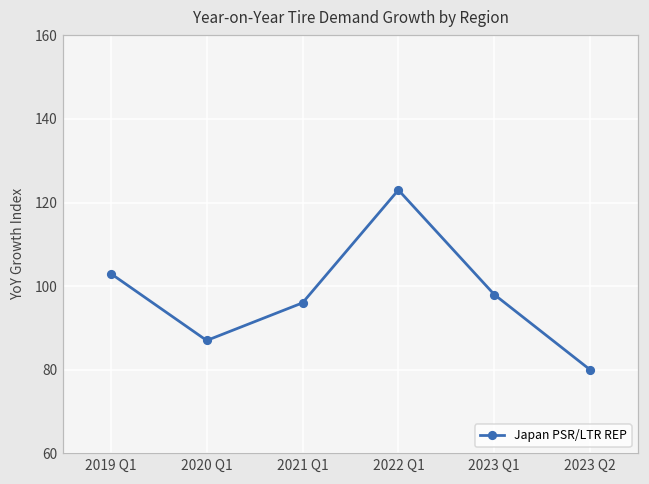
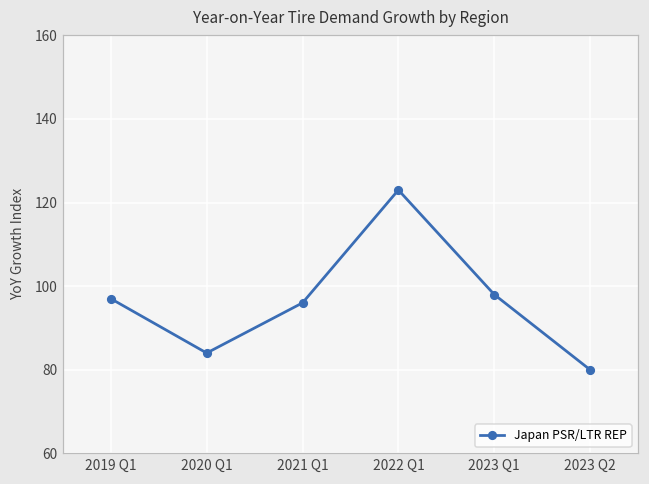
  {
-   "2019 Q1": 103,
-   "2020 Q1": 87,
+   "2019 Q1": 97,
+   "2020 Q1": 84,
    "2021 Q1": 96,
    "2022 Q1": 123,
    "2023 Q1": 98,
    "2023 Q2": 80
  }
